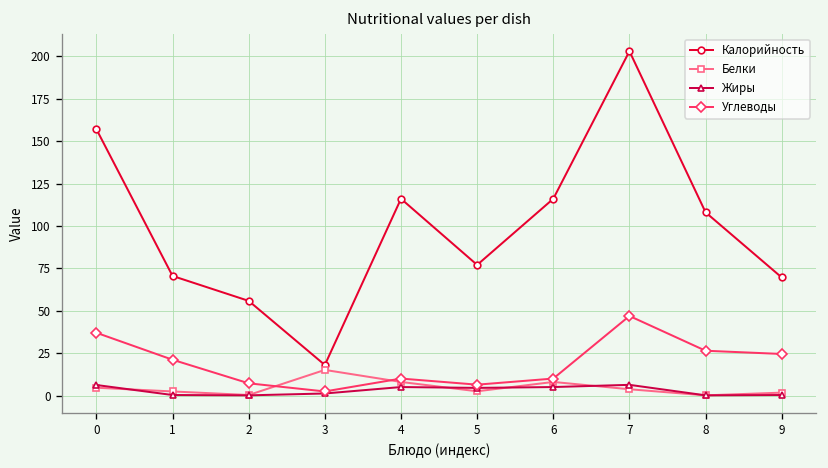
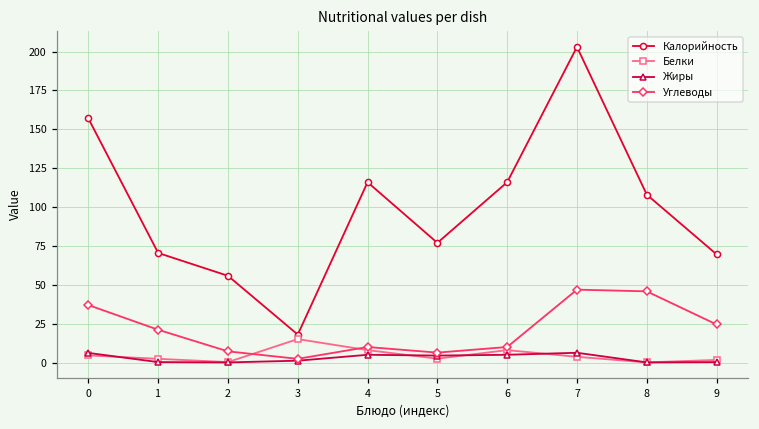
  {
    "Белки": {
      "1": 2,
      "3": 15,
      "4": 8,
      "5": 3,
      "6": 8,
      "7": 4
    },
    "Углеводы": {
      "0": 37,
      "1": 21,
      "2": 7,
      "4": 10,
      "5": 6,
      "6": 10,
      "7": 47,
-     "8": 26,
+     "8": 46,
      "9": 25
    }
  }
